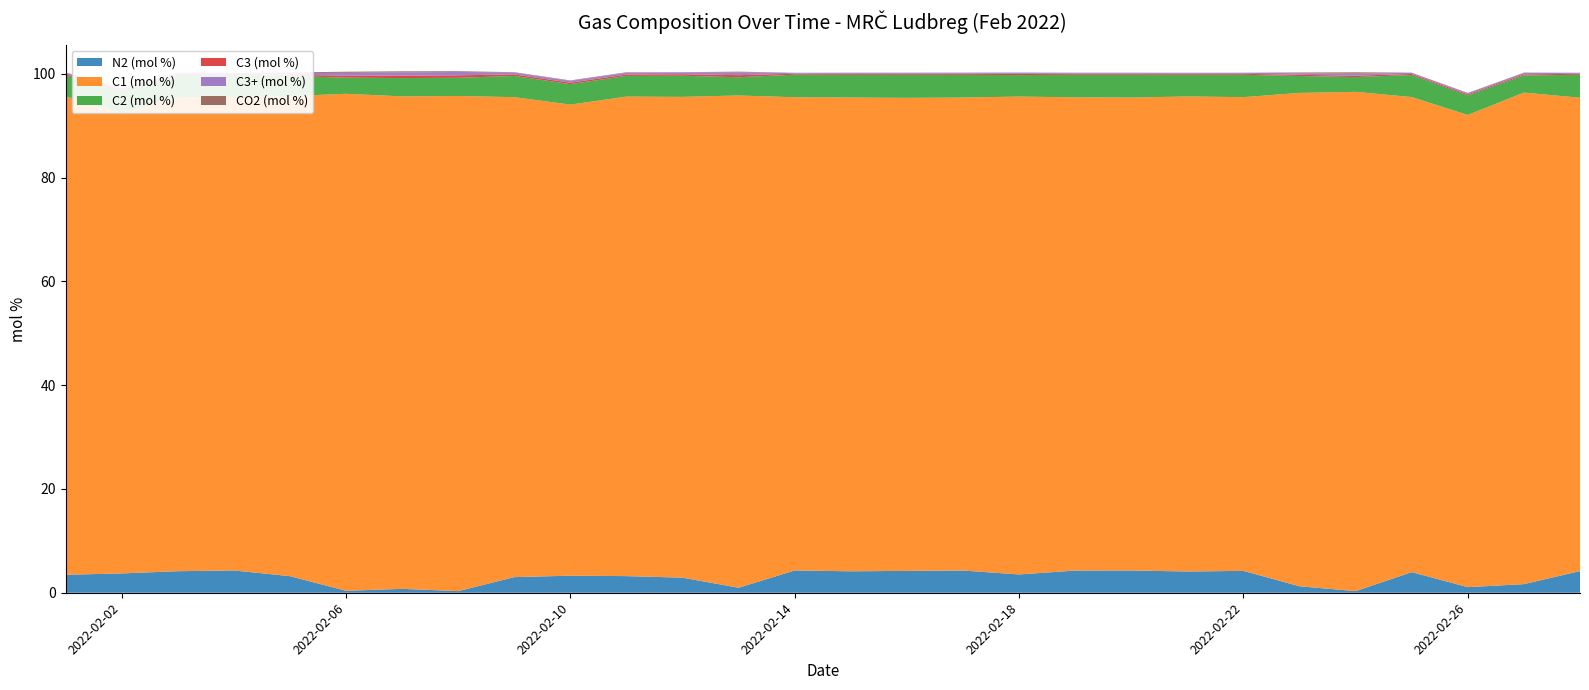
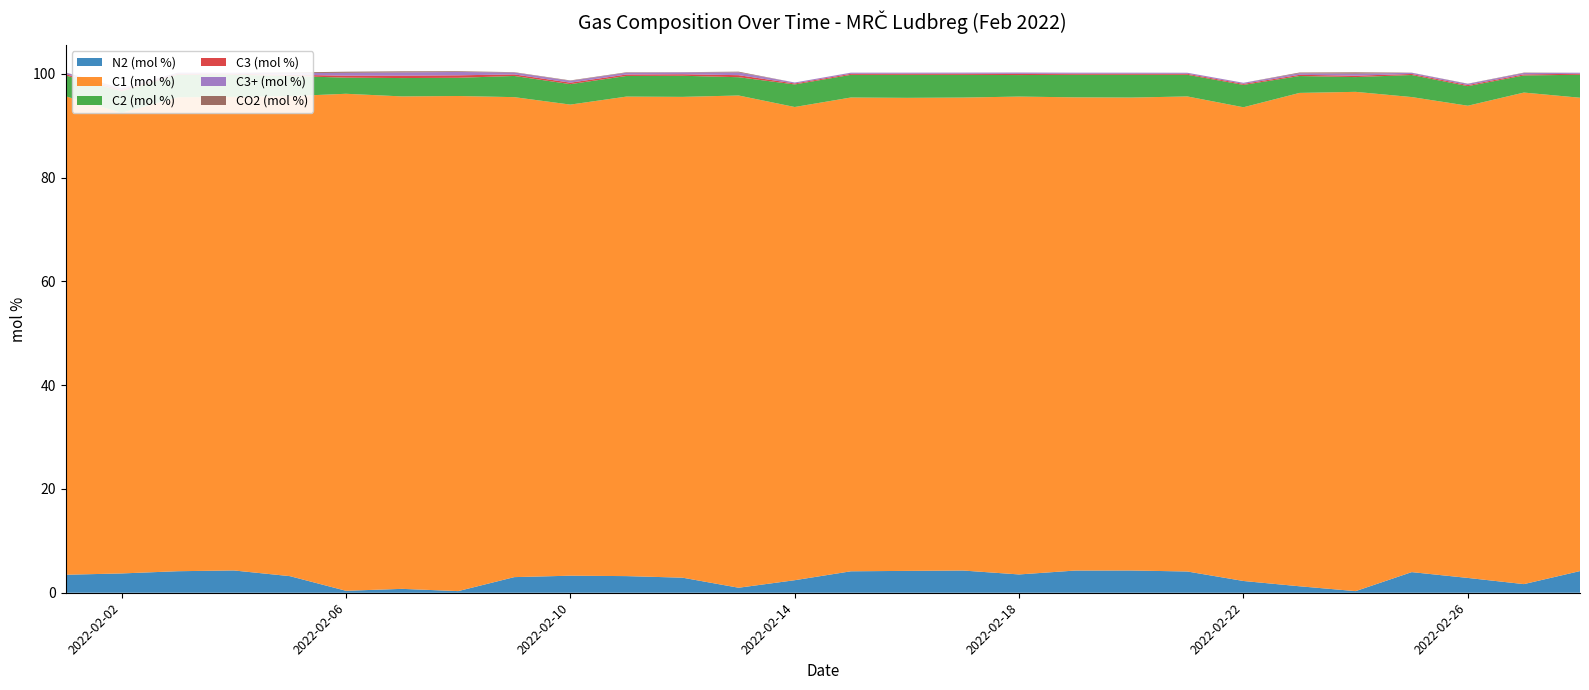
  {
    "N2 (mol %)": {
      "2022-02-02": 4,
      "2022-02-10": 3,
-     "2022-02-14": 4,
+     "2022-02-14": 2,
      "2022-02-18": 4,
-     "2022-02-22": 4,
-     "2022-02-26": 1
+     "2022-02-22": 2,
+     "2022-02-26": 3
    },
    "C1 (mol %)": {
      "2022-02-06": 96,
      "2022-02-10": 91,
      "2022-02-14": 91,
      "2022-02-18": 92,
      "2022-02-22": 91,
      "2022-02-26": 91
    }
  }
